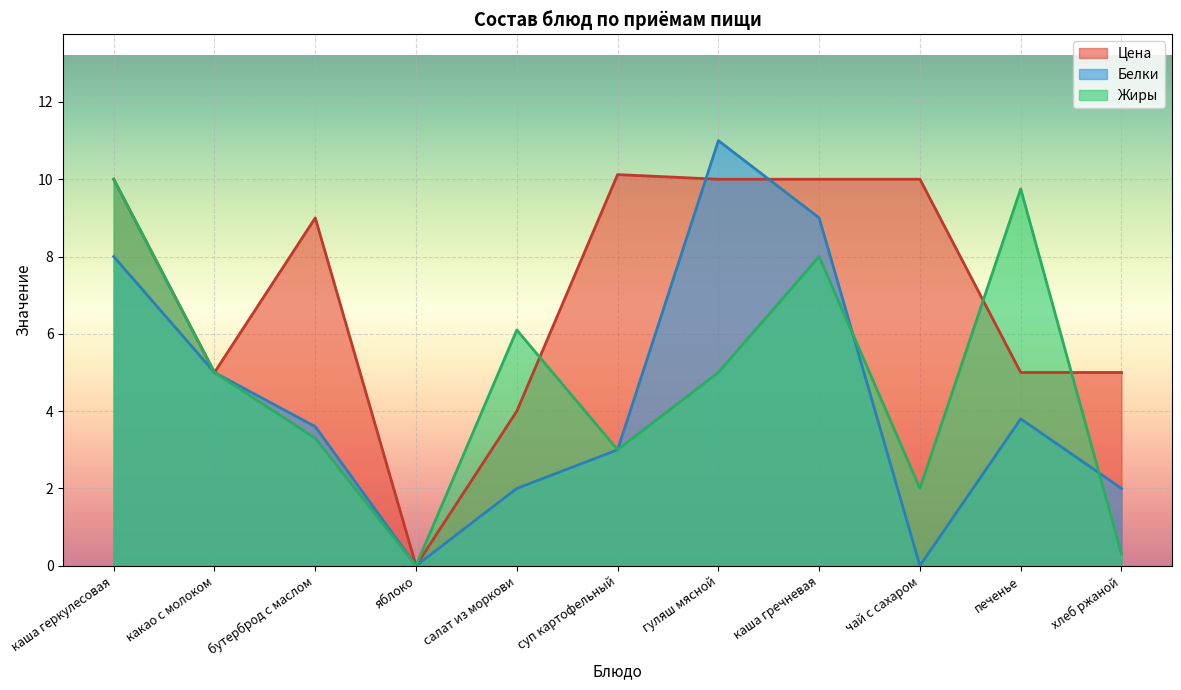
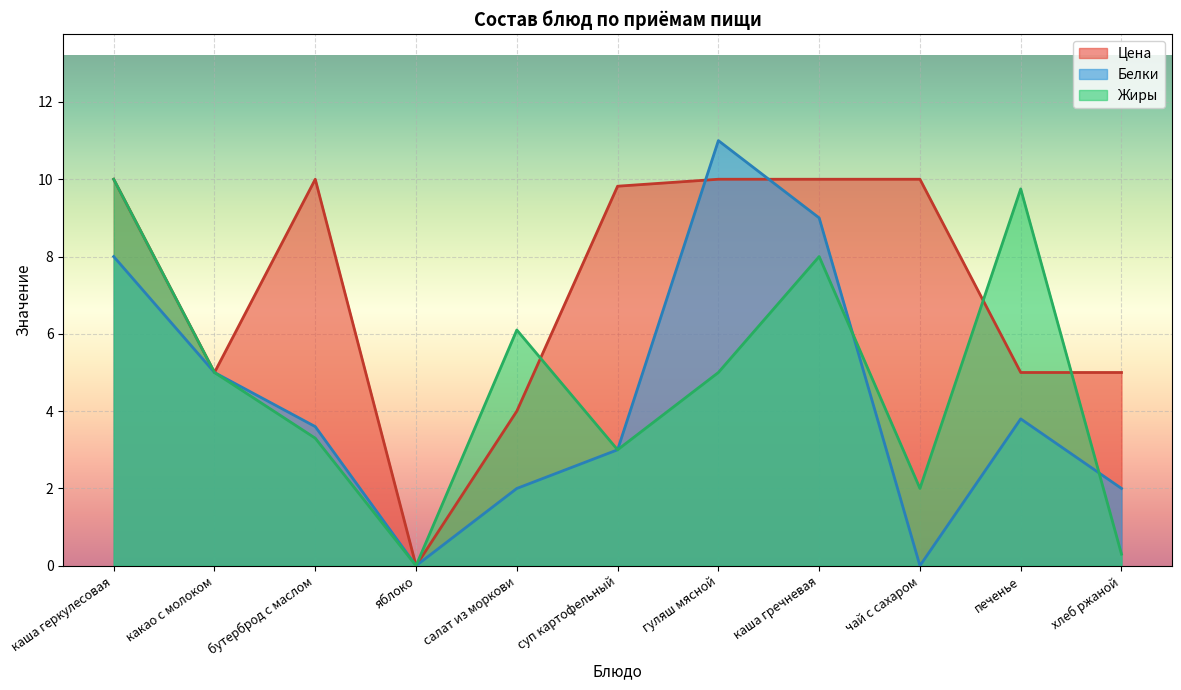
  {
    "Цена": {
-     "бутерброд с маслом": 9,
+     "бутерброд с маслом": 10,
      "салат из моркови": 4.0,
-     "суп картофельный": 10.1,
+     "суп картофельный": 9.8,
      "гуляш мясной": 10.0,
      "каша гречневая": 10.0,
      "чай с сахаром": 10.0,
      "печенье": 5.0,
      "хлеб ржаной": 5.0
    },
    "Белки": {
      "каша геркулесовая": 8.0,
      "бутерброд с маслом": 3.6,
      "салат из моркови": 2.0,
      "гуляш мясной": 11.0,
      "каша гречневая": 9.0,
      "чай с сахаром": 0.0,
      "печенье": 3.8,
      "хлеб ржаной": 2.0
    },
    "Жиры": {
      "бутерброд с маслом": 3.3,
      "салат из моркови": 6.1,
      "гуляш мясной": 5.0,
      "каша гречневая": 8.0,
      "чай с сахаром": 2.0,
      "печенье": 9.8,
      "хлеб ржаной": 0.3
    }
  }
